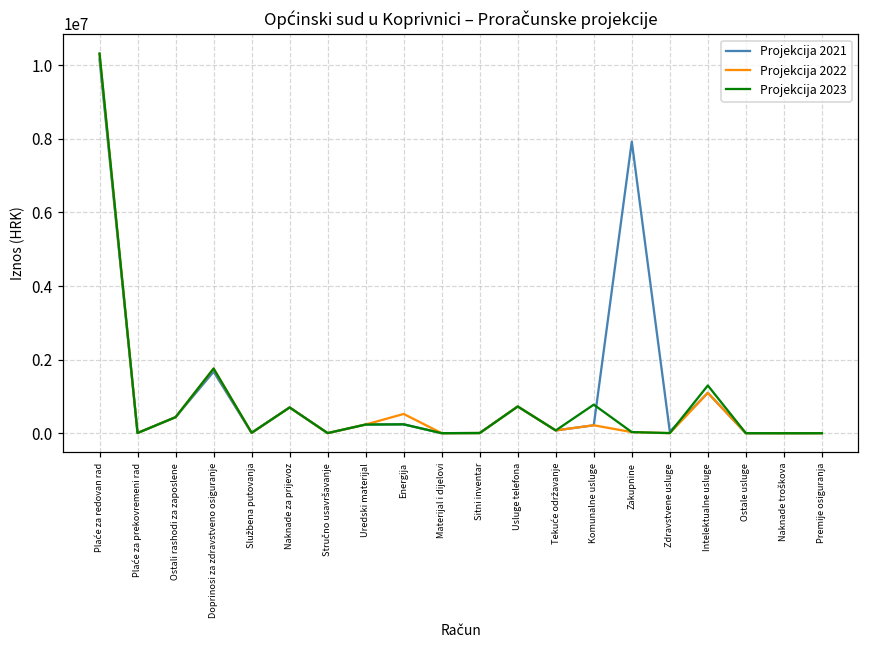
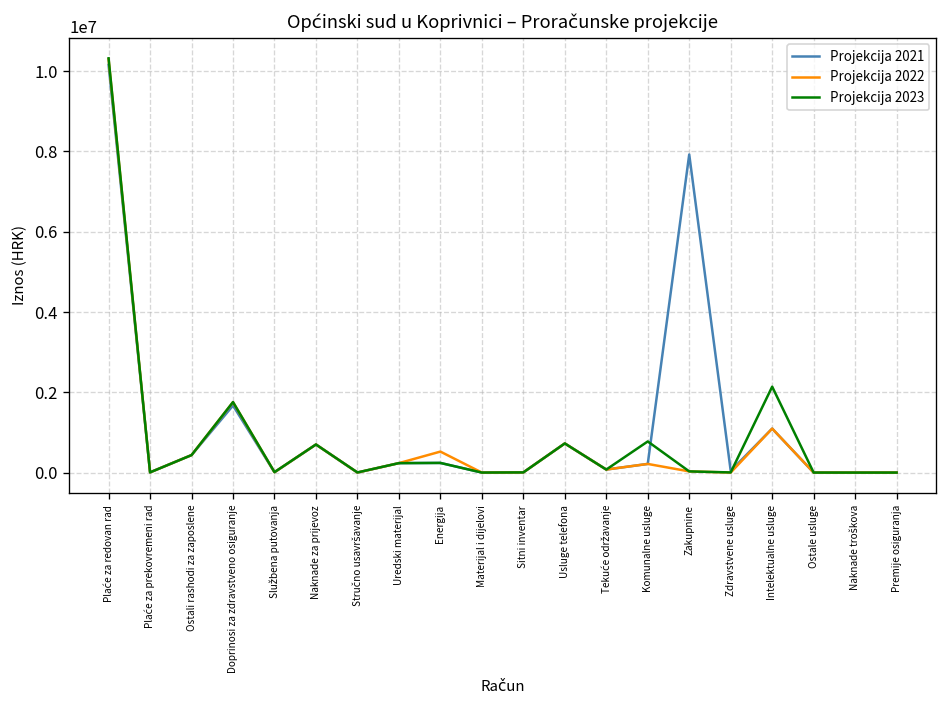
  {
    "Projekcija 2021": {
      "Plaće za redovan rad": 10200000,
      "Doprinosi za zdravstveno osiguranje": 1700000,
      "Zakupnine": 7900000
    },
    "Projekcija 2022": {
      "Energija": 500000
    },
    "Projekcija 2023": {
      "Komunalne usluge": 800000,
-     "Intelektualne usluge": 1300000
+     "Intelektualne usluge": 2100000
    }
  }
